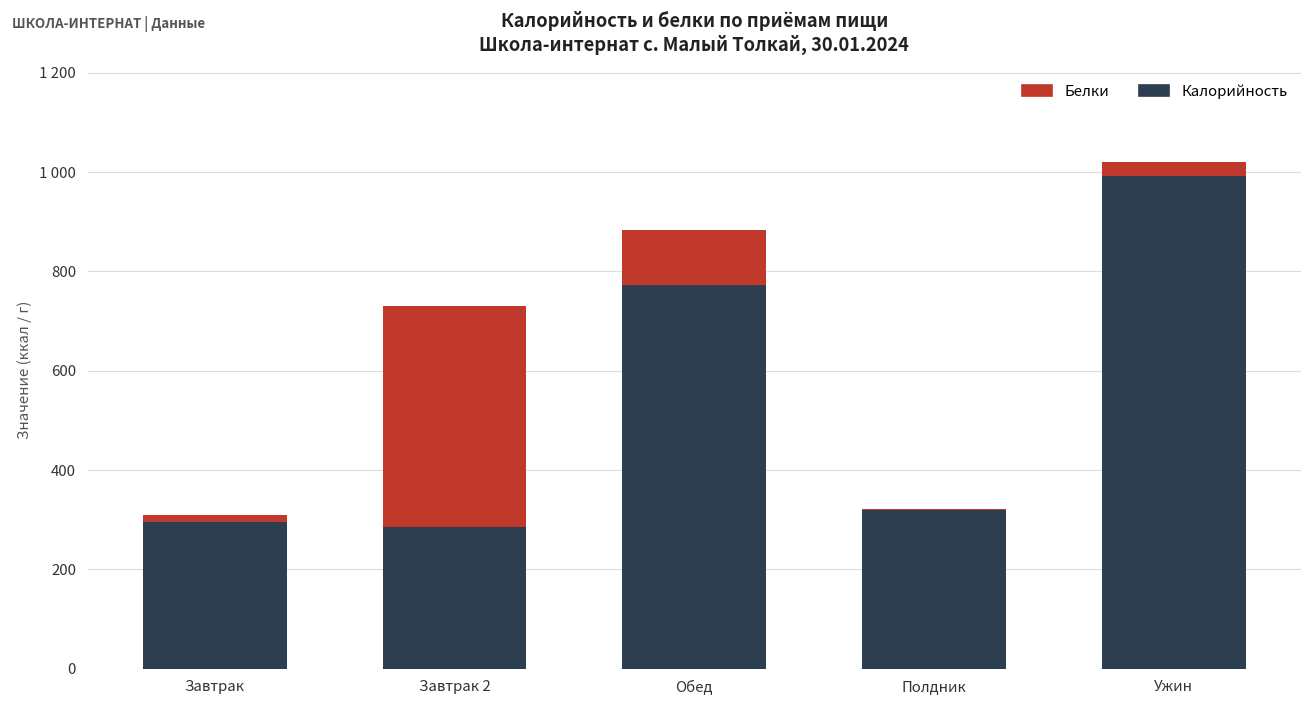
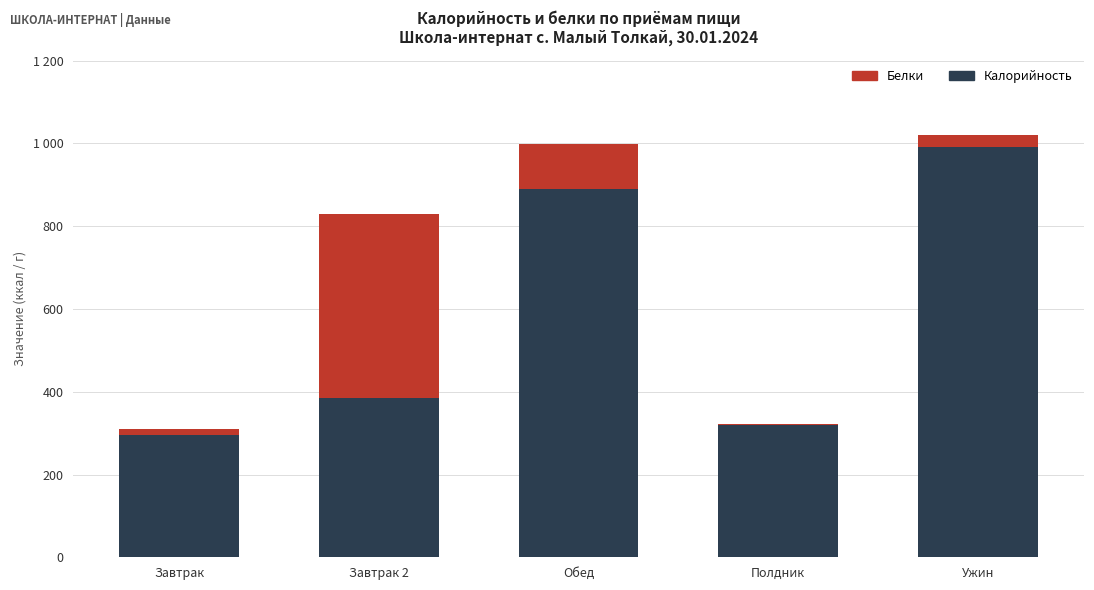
  {
    "Калорийность": {
      "Завтрак": 300,
-     "Завтрак 2": 280,
-     "Обед": 770,
+     "Завтрак 2": 380,
+     "Обед": 890,
      "Полдник": 320,
      "Ужин": 990
    },
    "Белки": {
      "Завтрак": 10,
      "Завтрак 2": 450,
      "Обед": 110,
      "Ужин": 30
    }
  }
